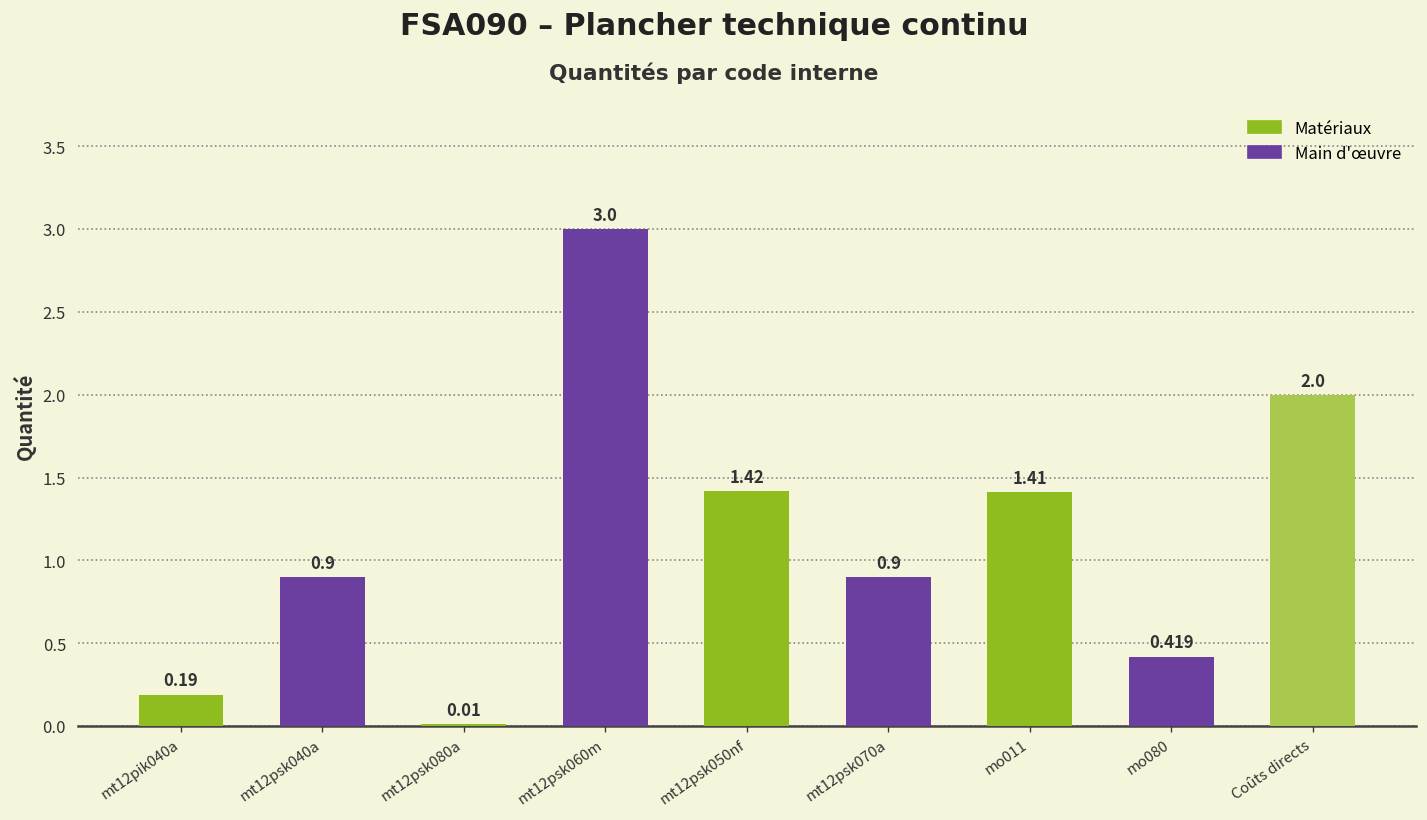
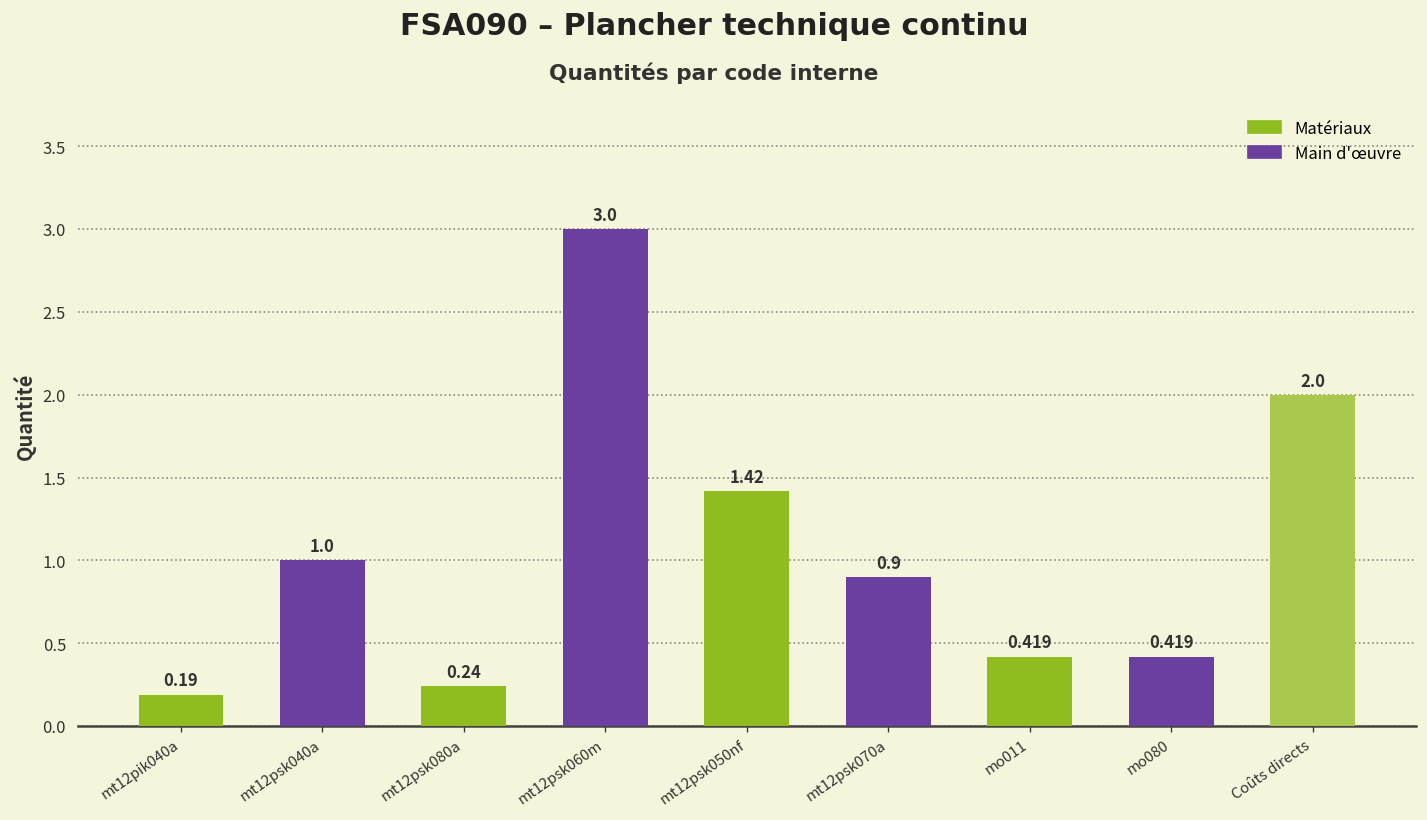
  {
    "mt12pik040a": 0.19,
-   "mt12psk040a": 0.9,
-   "mt12psk080a": 0.01,
+   "mt12psk040a": 1.0,
+   "mt12psk080a": 0.24,
    "mt12psk060m": 3.0,
    "mt12psk050nf": 1.42,
    "mt12psk070a": 0.9,
-   "mo011": 1.41,
+   "mo011": 0.419,
    "mo080": 0.419,
    "Coûts directs": 2.0
  }
